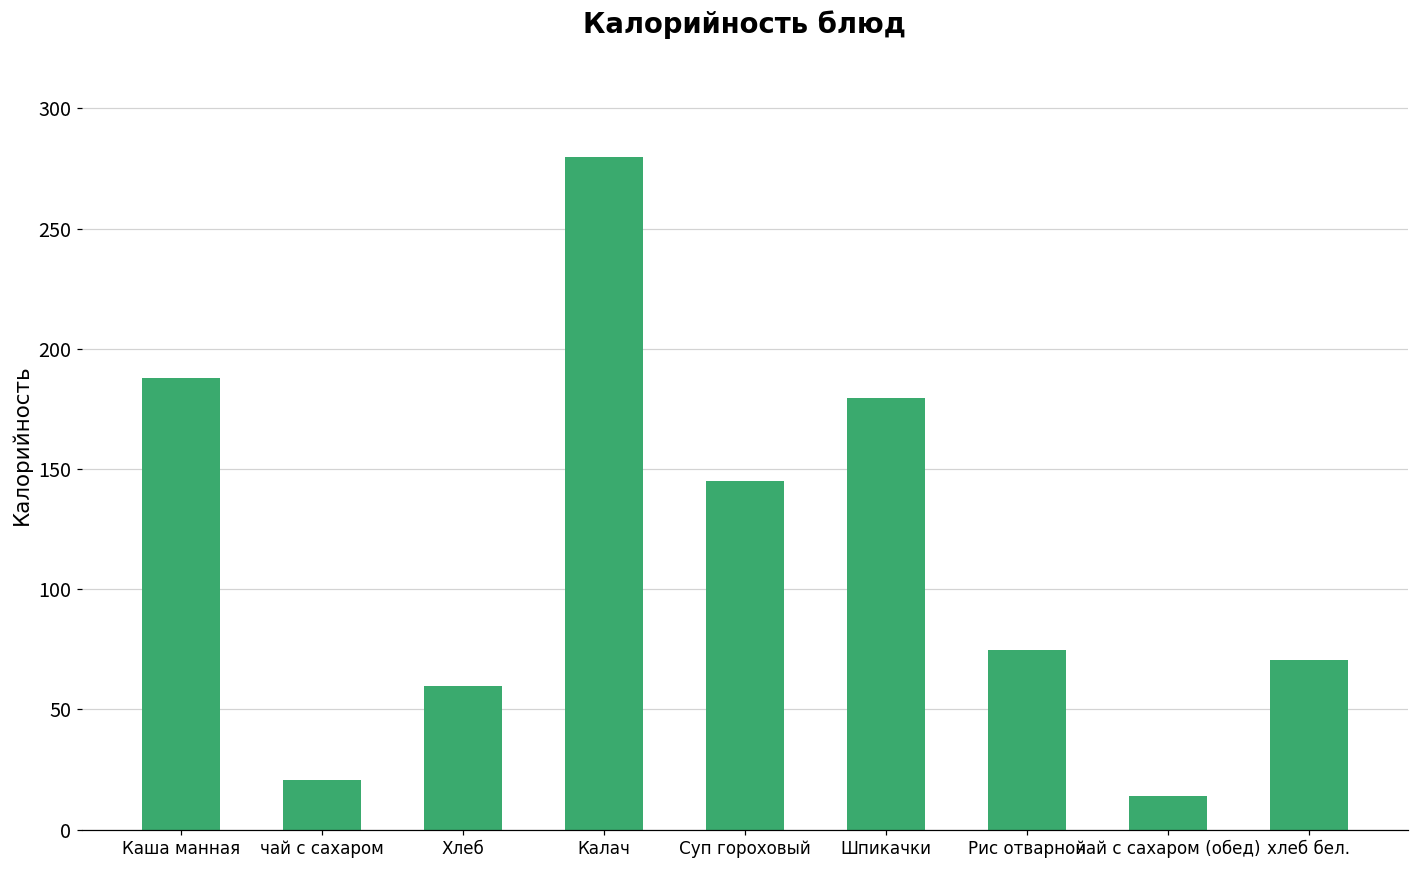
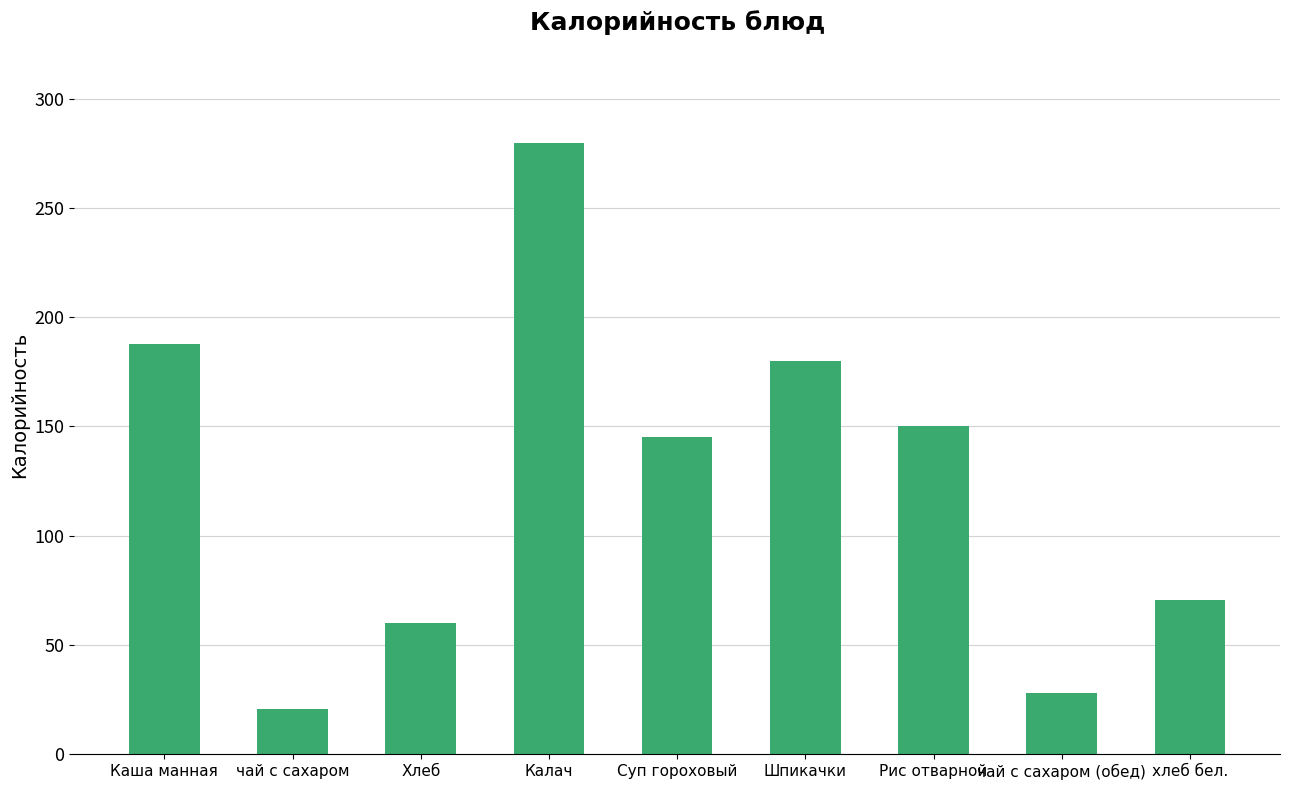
  {
    "Каша манная": 188,
    "чай с сахаром": 21,
    "Хлеб": 60,
    "Калач": 280,
    "Суп гороховый": 145,
    "Шпикачки": 180,
-   "Рис отварной": 75,
-   "чай с сахаром (обед)": 14,
+   "Рис отварной": 150,
+   "чай с сахаром (обед)": 28,
    "хлеб бел.": 70
  }
